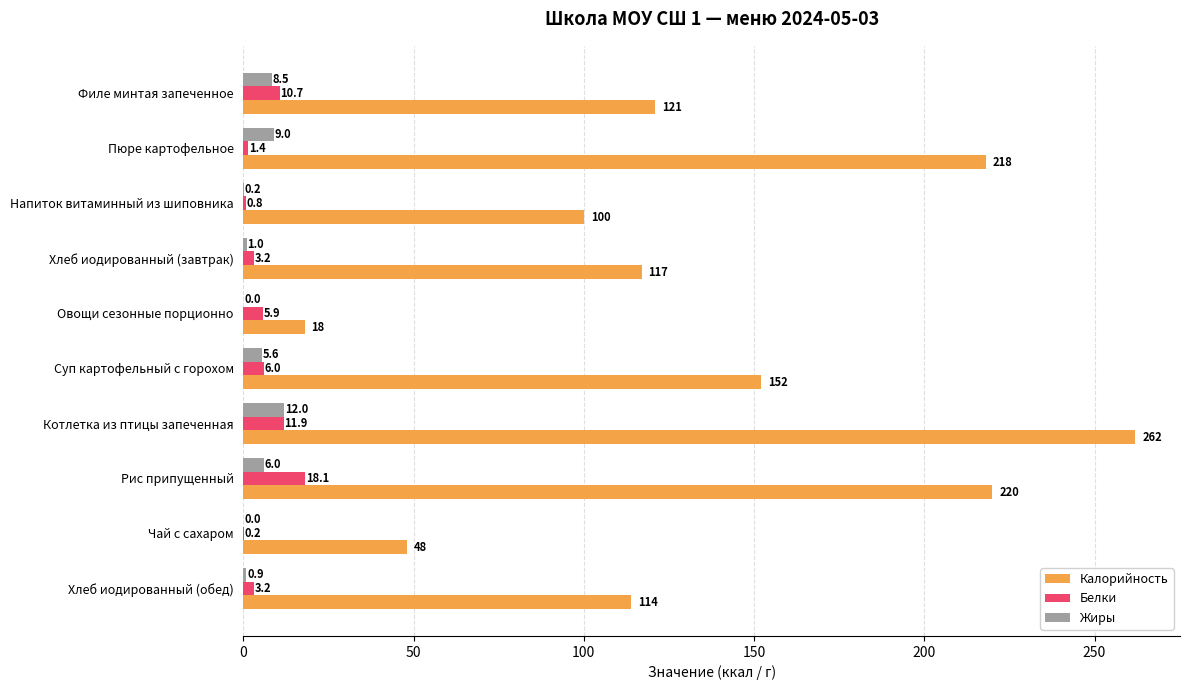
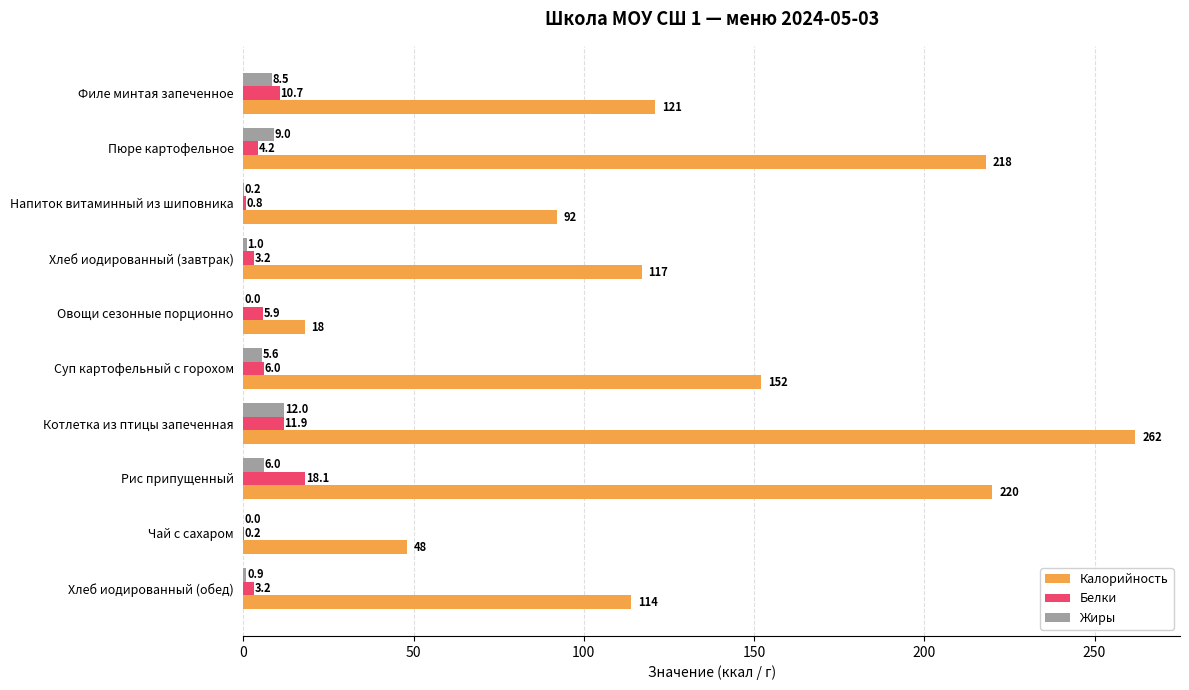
  {
    "Калорийность": {
      "Филе минтая запеченное": 121,
      "Пюре картофельное": 218,
-     "Напиток витаминный из шиповника": 100,
+     "Напиток витаминный из шиповника": 92,
      "Хлеб иодированный (завтрак)": 117,
      "Овощи сезонные порционно": 18,
      "Суп картофельный с горохом": 152,
      "Котлетка из птицы запеченная": 262,
      "Рис припущенный": 220,
      "Чай с сахаром": 48,
      "Хлеб иодированный (обед)": 114
    },
    "Белки": {
      "Филе минтая запеченное": 10.7,
-     "Пюре картофельное": 1.4,
+     "Пюре картофельное": 4.2,
      "Напиток витаминный из шиповника": 0.8,
      "Хлеб иодированный (завтрак)": 3.2,
      "Овощи сезонные порционно": 5.9,
      "Суп картофельный с горохом": 6.0,
      "Котлетка из птицы запеченная": 11.9,
      "Рис припущенный": 18.1,
      "Чай с сахаром": 0.2,
      "Хлеб иодированный (обед)": 3.2
    },
    "Жиры": {
      "Филе минтая запеченное": 8.5,
      "Пюре картофельное": 9.0,
      "Напиток витаминный из шиповника": 0.2,
      "Хлеб иодированный (завтрак)": 1.0,
      "Овощи сезонные порционно": 0.0,
      "Суп картофельный с горохом": 5.6,
      "Котлетка из птицы запеченная": 12.0,
      "Рис припущенный": 6.0,
      "Чай с сахаром": 0.0,
      "Хлеб иодированный (обед)": 0.9
    }
  }
